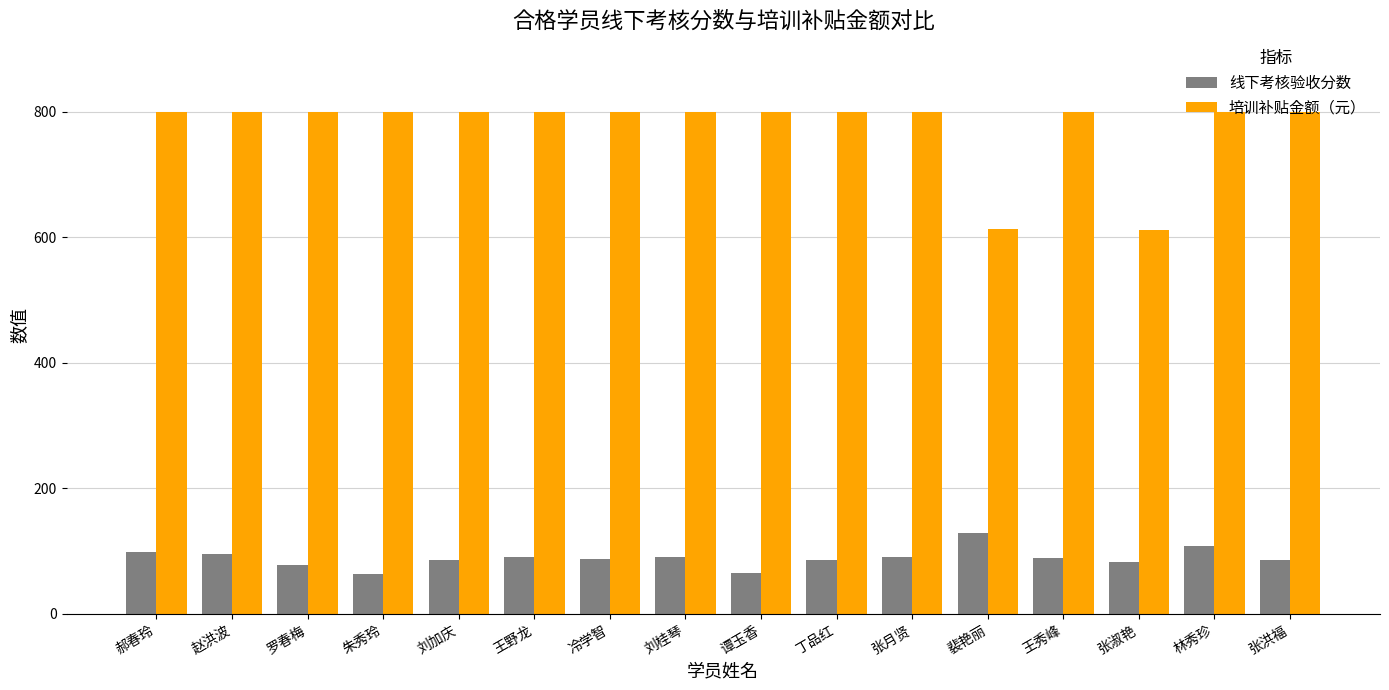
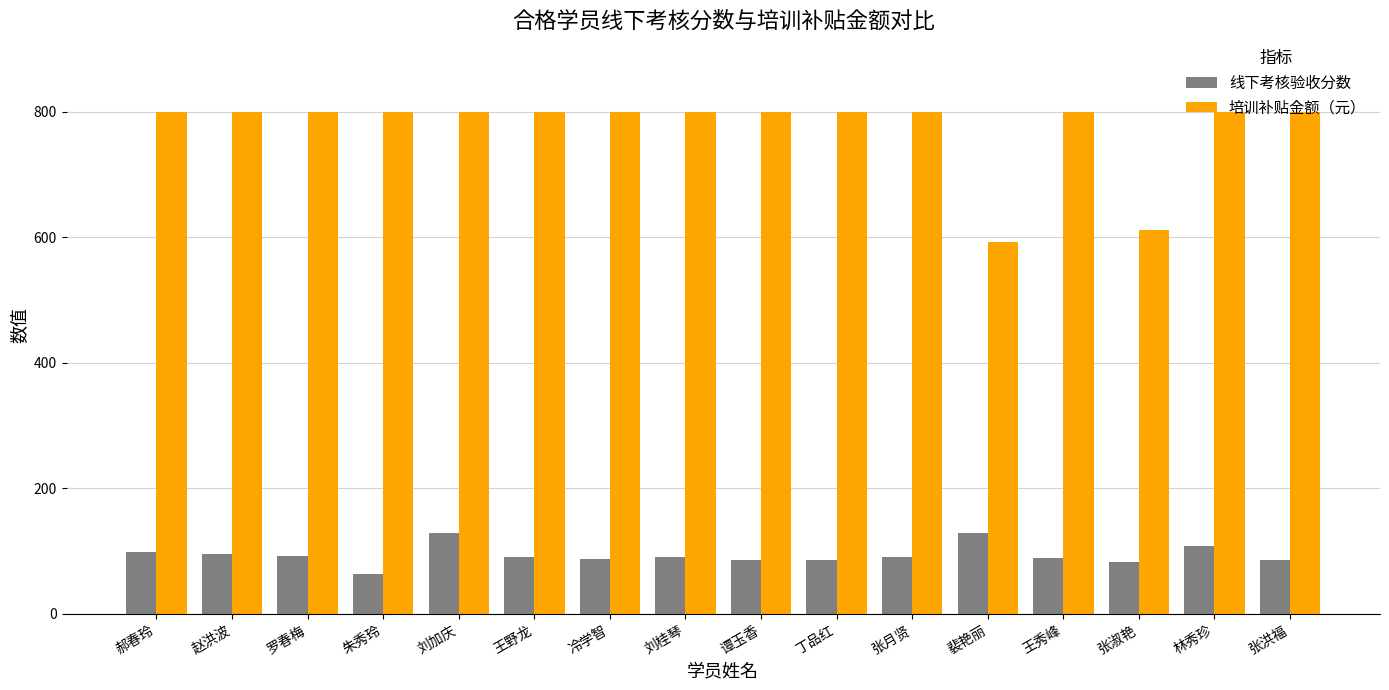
  {
    "线下考核验收分数": {
      "郝春玲": 100,
      "赵洪波": 100,
-     "罗春梅": 80,
+     "罗春梅": 90,
      "朱秀玲": 60,
-     "刘加庆": 90,
+     "刘加庆": 130,
      "王野龙": 90,
      "冷学智": 90,
      "刘桂琴": 90,
-     "谭玉香": 70,
+     "谭玉香": 90,
      "丁品红": 90,
      "张月贤": 90,
      "裴艳丽": 130,
      "王秀峰": 90,
      "张淑艳": 80,
      "林秀珍": 110,
      "张洪福": 90
    },
    "培训补贴金额（元）": {
      "郝春玲": 800,
      "赵洪波": 800,
      "罗春梅": 800,
      "朱秀玲": 800,
      "刘加庆": 800,
      "王野龙": 800,
      "冷学智": 800,
      "刘桂琴": 800,
      "谭玉香": 800,
      "丁品红": 800,
      "张月贤": 800,
-     "裴艳丽": 610,
+     "裴艳丽": 590,
      "王秀峰": 800,
      "张淑艳": 610,
      "林秀珍": 800,
      "张洪福": 800
    }
  }
